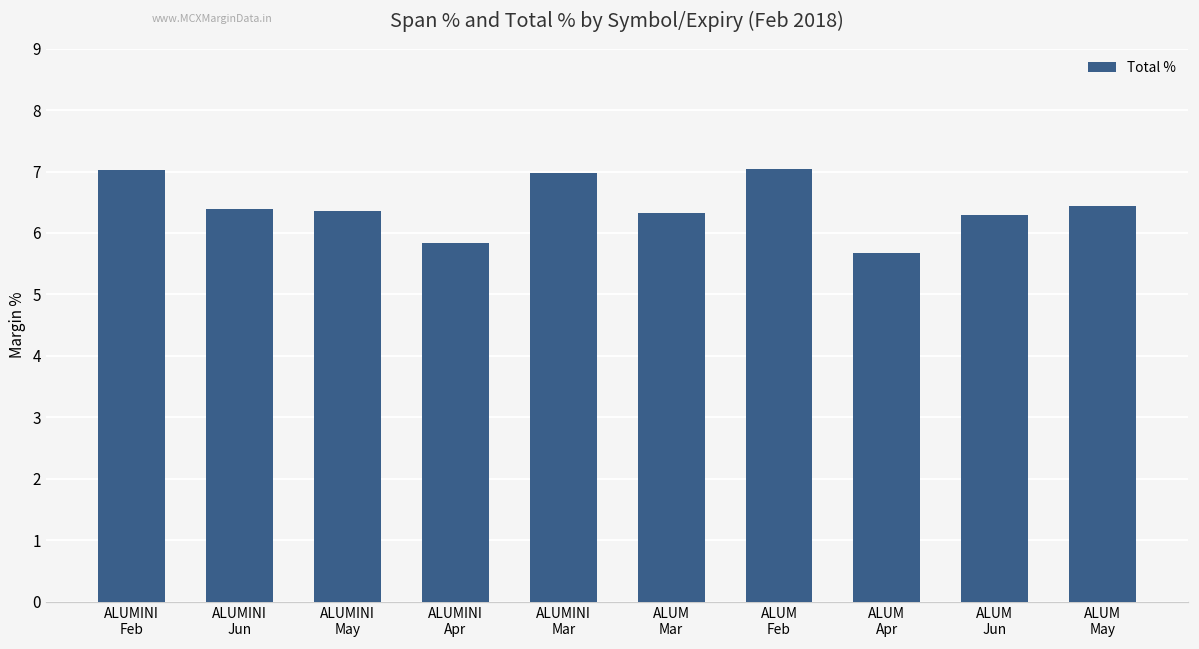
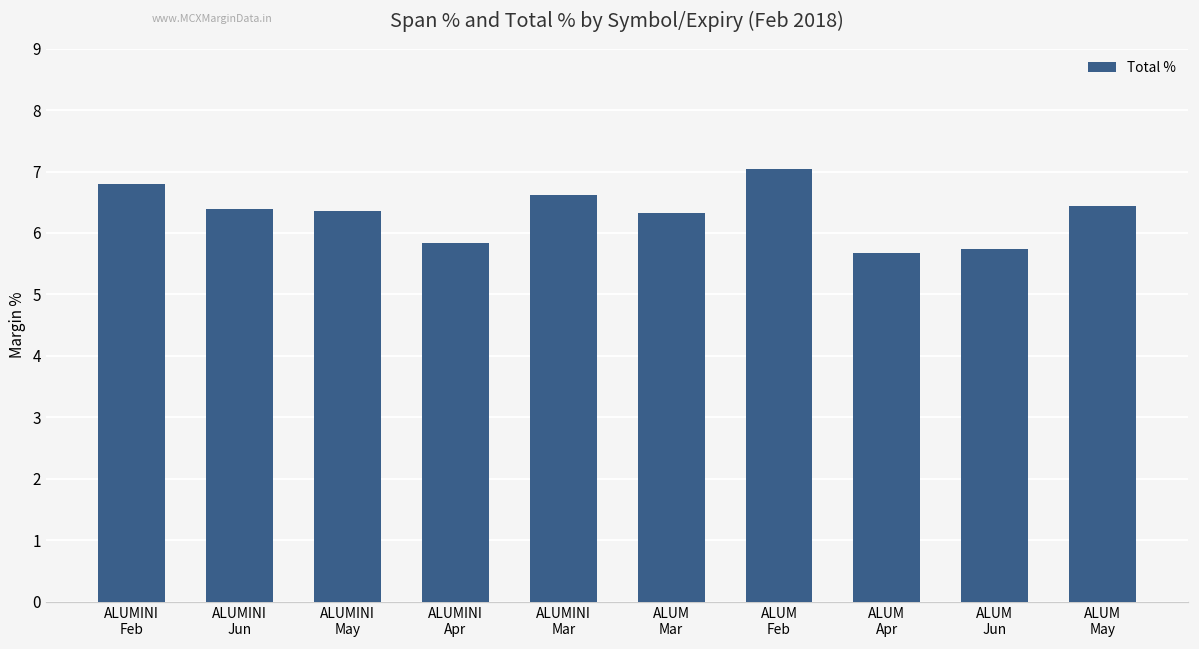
  {
-   "ALUMINI Feb": 7.0,
+   "ALUMINI Feb": 6.8,
    "ALUMINI Jun": 6.4,
    "ALUMINI May": 6.4,
    "ALUMINI Apr": 5.8,
-   "ALUMINI Mar": 7.0,
+   "ALUMINI Mar": 6.6,
    "ALUM Mar": 6.3,
    "ALUM Feb": 7.0,
    "ALUM Apr": 5.7,
-   "ALUM Jun": 6.3,
+   "ALUM Jun": 5.7,
    "ALUM May": 6.4
  }
